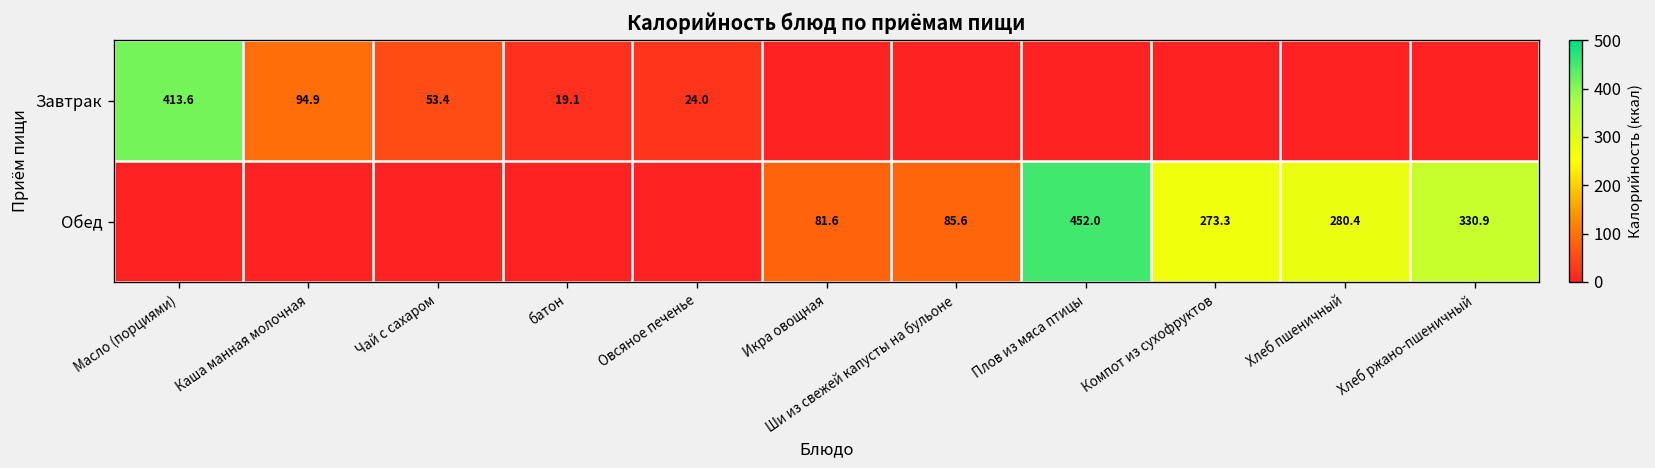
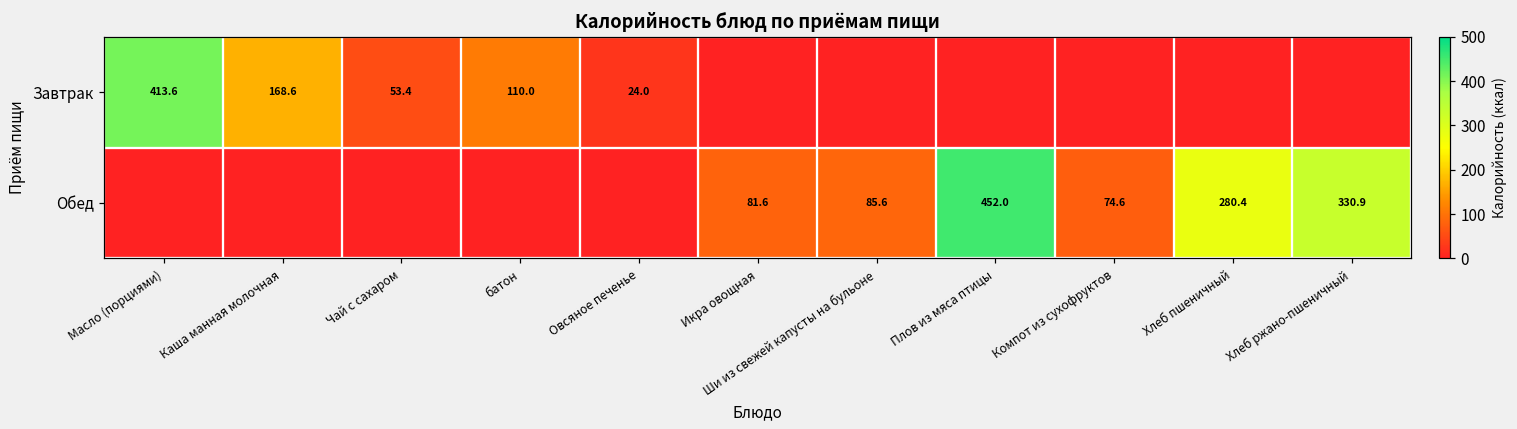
  {
    "Завтрак": {
      "Масло (порциями)": 413.6,
-     "Каша манная молочная": 94.9,
+     "Каша манная молочная": 168.6,
      "Чай с сахаром": 53.4,
-     "батон": 19.1,
+     "батон": 110.0,
      "Овсяное печенье": 24.0
    },
    "Обед": {
      "Икра овощная": 81.6,
      "Ши из свежей капусты на бульоне": 85.6,
      "Плов из мяса птицы": 452.0,
-     "Компот из сухофруктов": 273.3,
+     "Компот из сухофруктов": 74.6,
      "Хлеб пшеничный": 280.4,
      "Хлеб ржано-пшеничный": 330.9
    }
  }
